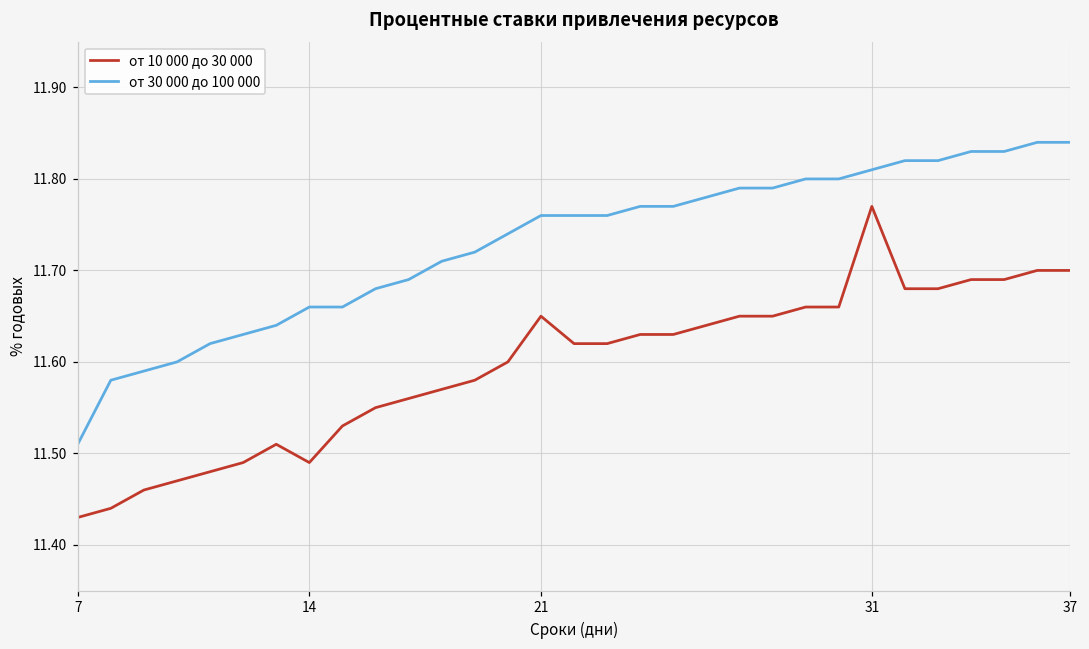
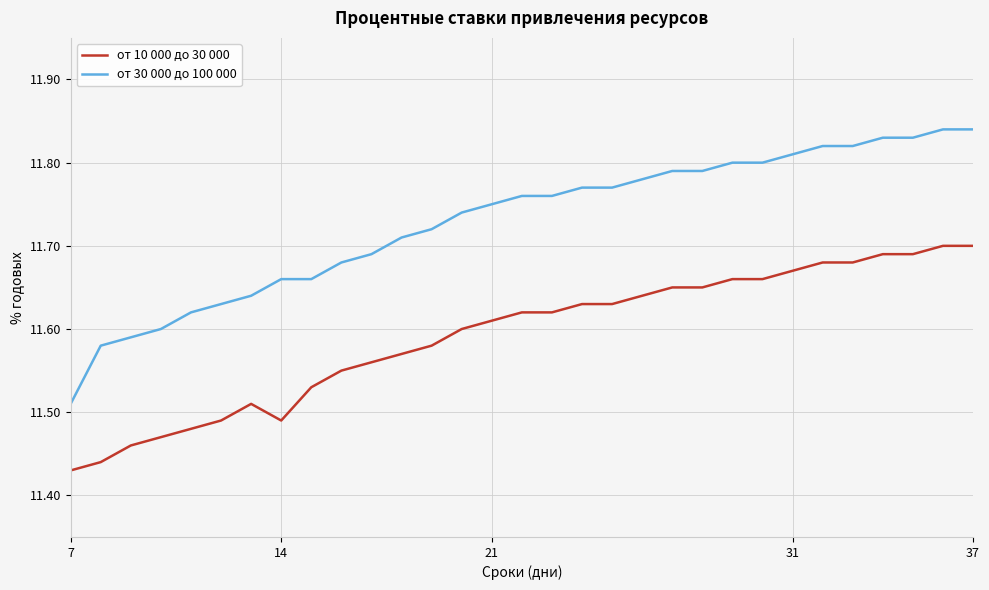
  {
    "от 10 000 до 30 000": {
      "7": 11.43,
      "14": 11.49,
-     "21": 11.65,
-     "31": 11.77,
+     "21": 11.61,
+     "31": 11.67,
      "37": 11.70
    },
    "от 30 000 до 100 000": {
      "7": 11.51,
      "14": 11.66,
-     "21": 11.76,
+     "21": 11.75,
      "31": 11.81,
      "37": 11.84
    }
  }
